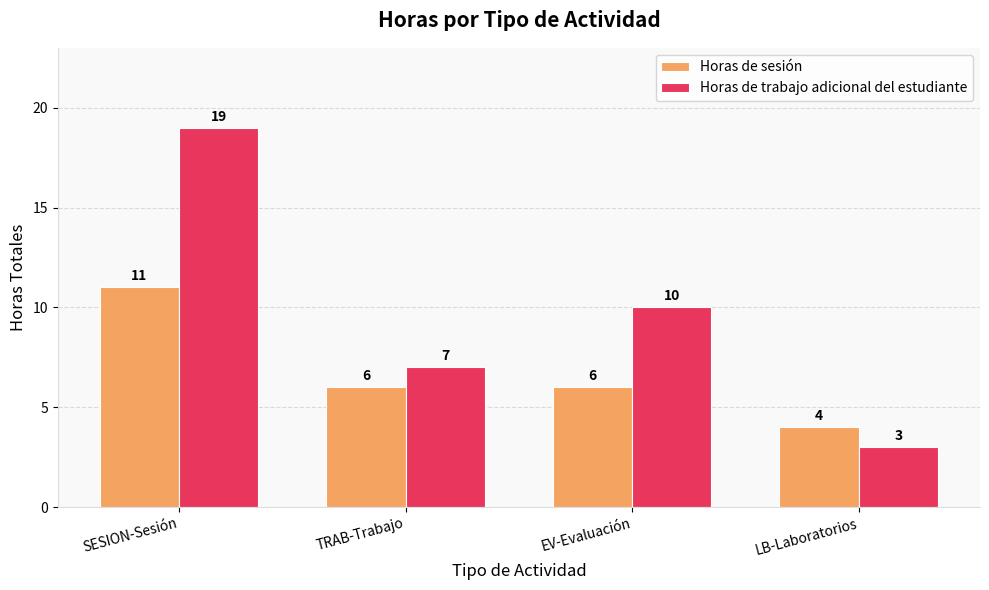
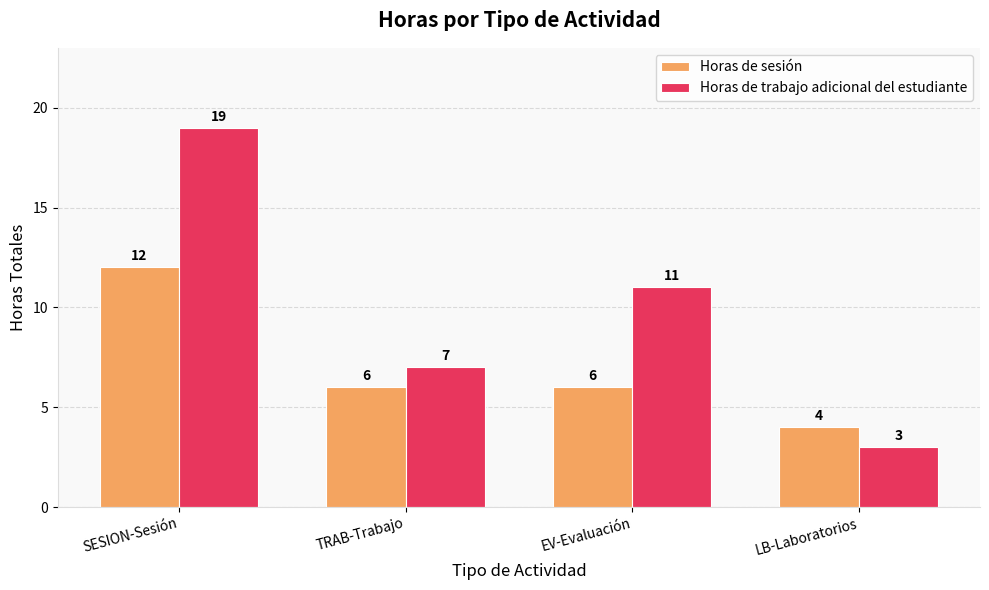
  {
    "Horas de sesión": {
-     "SESION-Sesión": 11,
+     "SESION-Sesión": 12,
      "TRAB-Trabajo": 6,
      "EV-Evaluación": 6,
      "LB-Laboratorios": 4
    },
    "Horas de trabajo adicional del estudiante": {
      "SESION-Sesión": 19,
      "TRAB-Trabajo": 7,
-     "EV-Evaluación": 10,
+     "EV-Evaluación": 11,
      "LB-Laboratorios": 3
    }
  }
